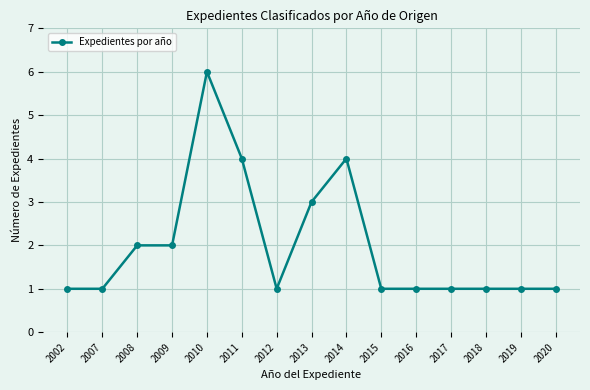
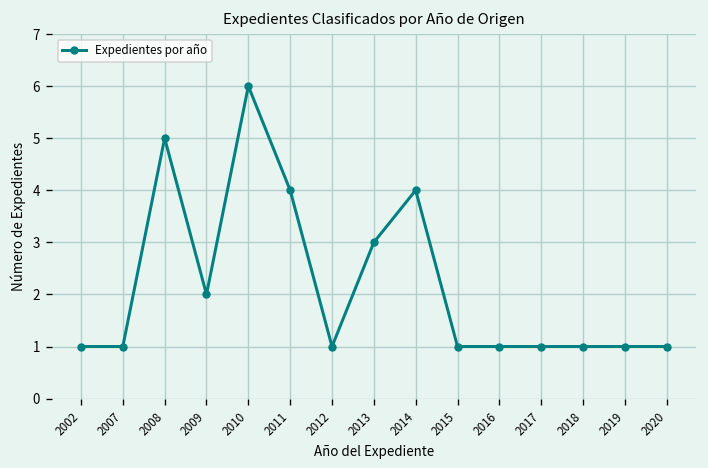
  {
    "2002": 1,
    "2007": 1,
-   "2008": 2,
+   "2008": 5,
    "2009": 2,
    "2010": 6,
    "2011": 4,
    "2012": 1,
    "2013": 3,
    "2014": 4,
    "2015": 1,
    "2016": 1,
    "2017": 1,
    "2018": 1,
    "2019": 1,
    "2020": 1
  }
